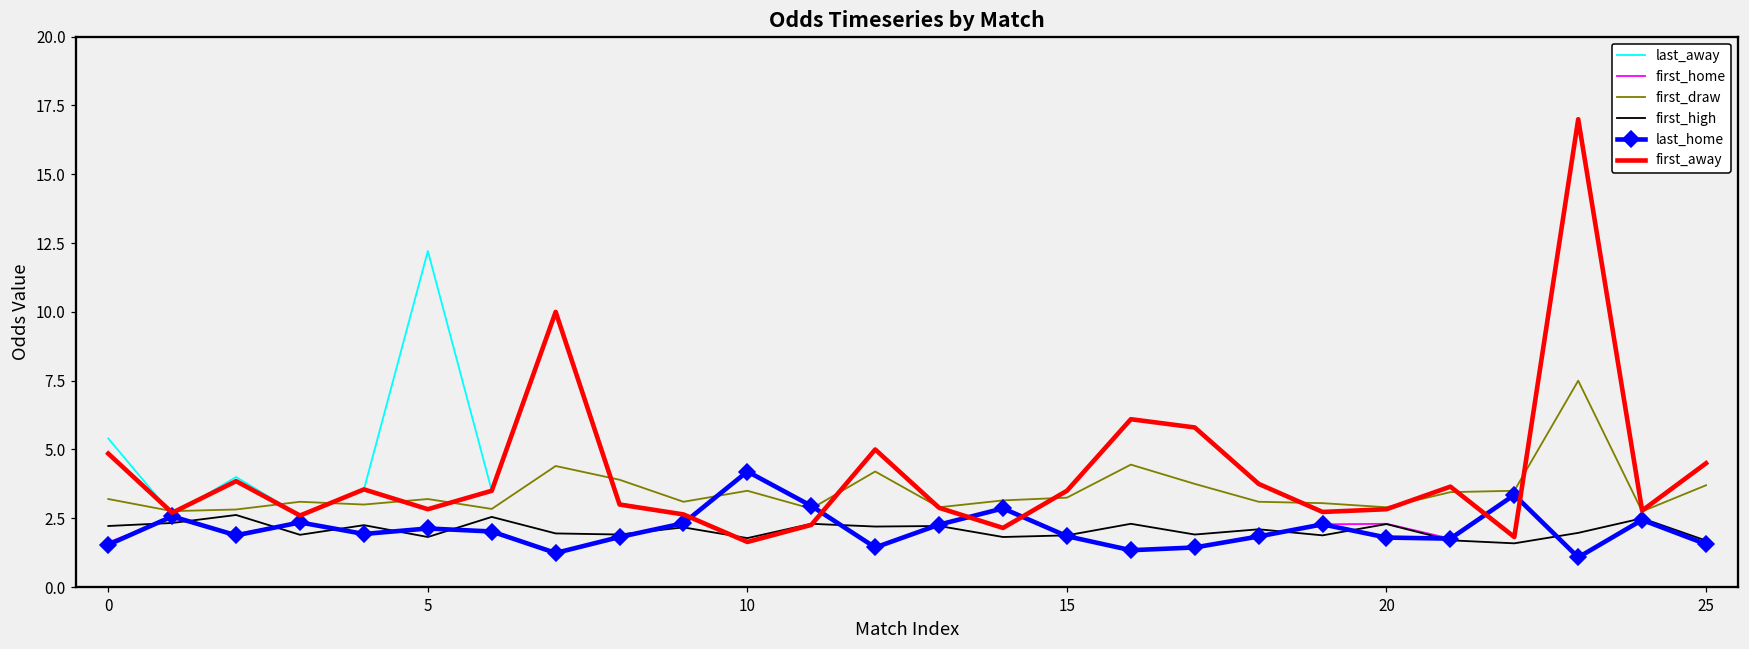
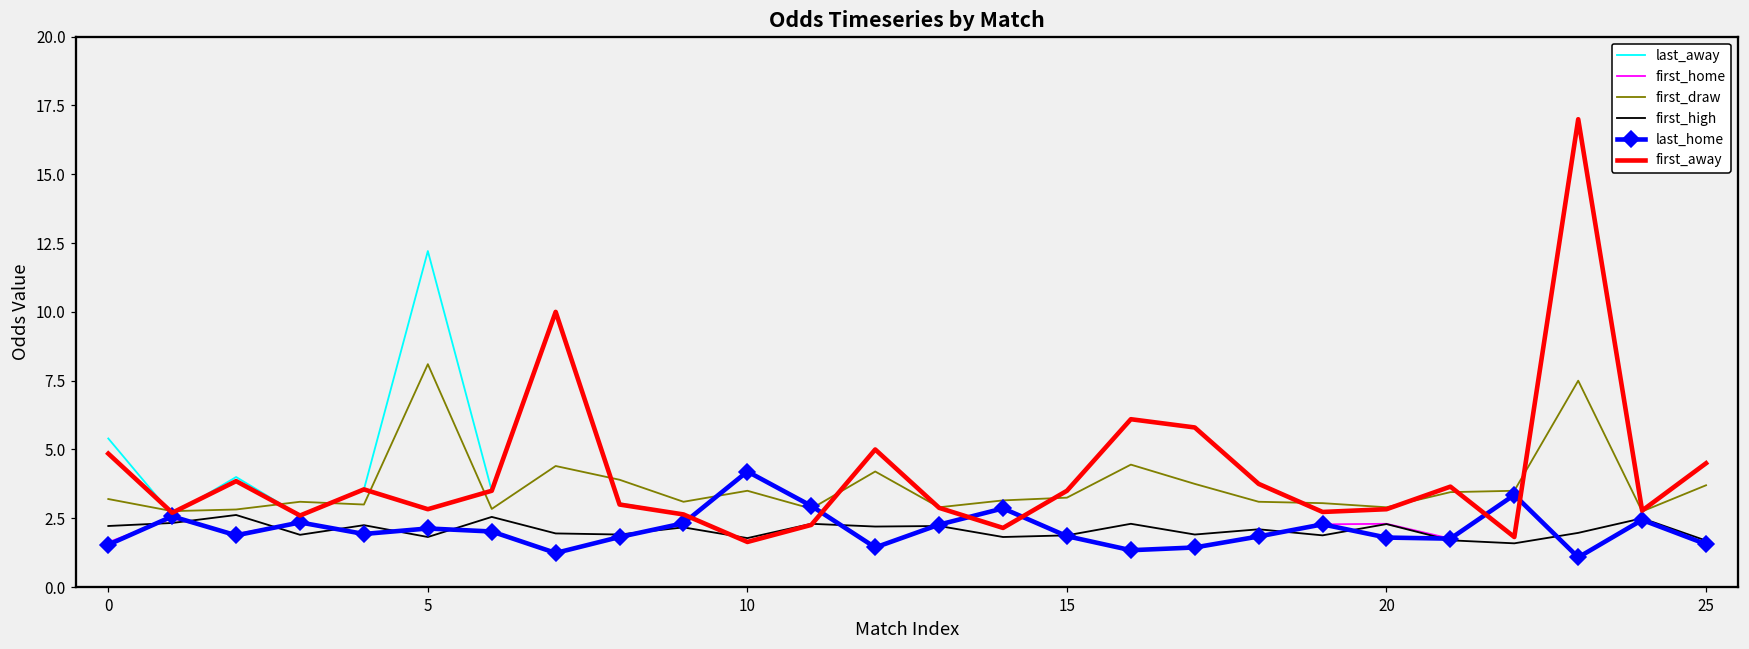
  {
    "last_away": {
      "0": 5.4,
      "5": 12.2
    },
    "first_draw": {
      "0": 3.2,
-     "5": 3.2,
+     "5": 8.1,
      "10": 3.5,
      "15": 3.3,
      "25": 3.7
    },
    "first_high": {
      "0": 2.2,
      "5": 1.8,
      "10": 1.8,
      "25": 1.7
    },
    "last_home": {
      "20": 1.8
    },
    "first_away": {
      "0": 4.9,
      "5": 2.8
    }
  }
